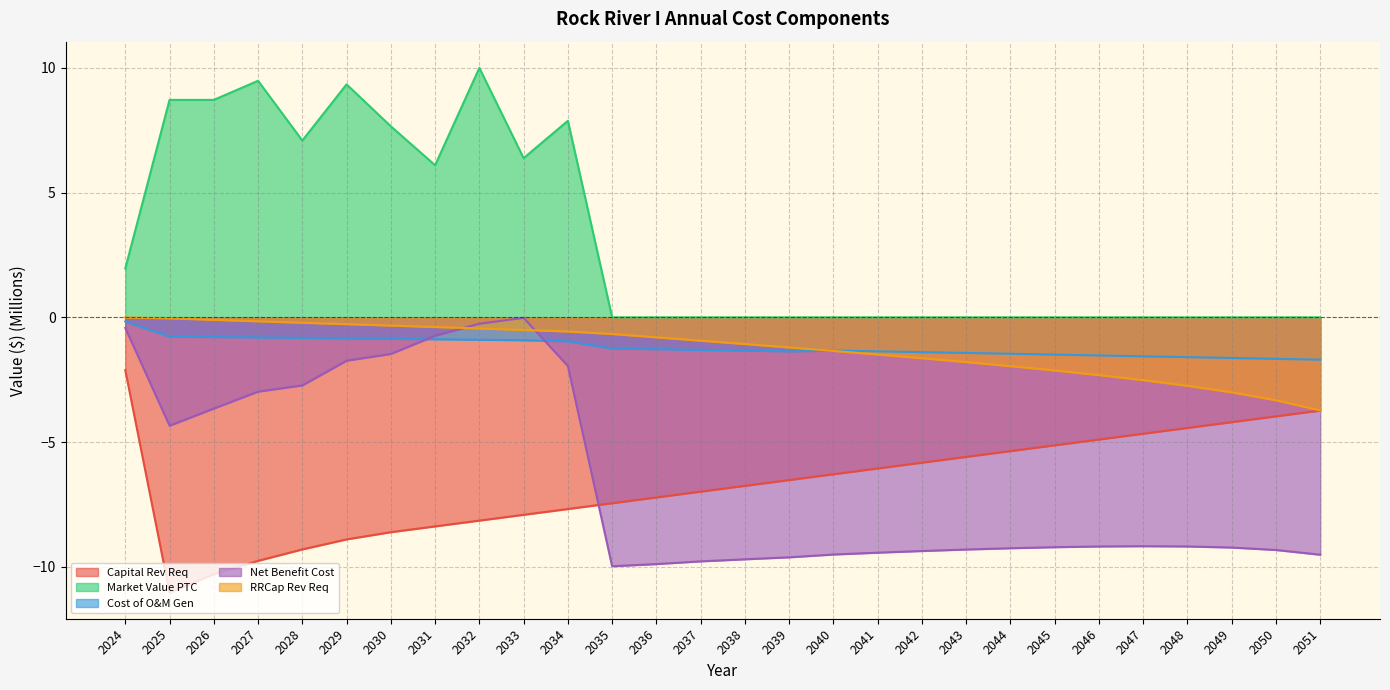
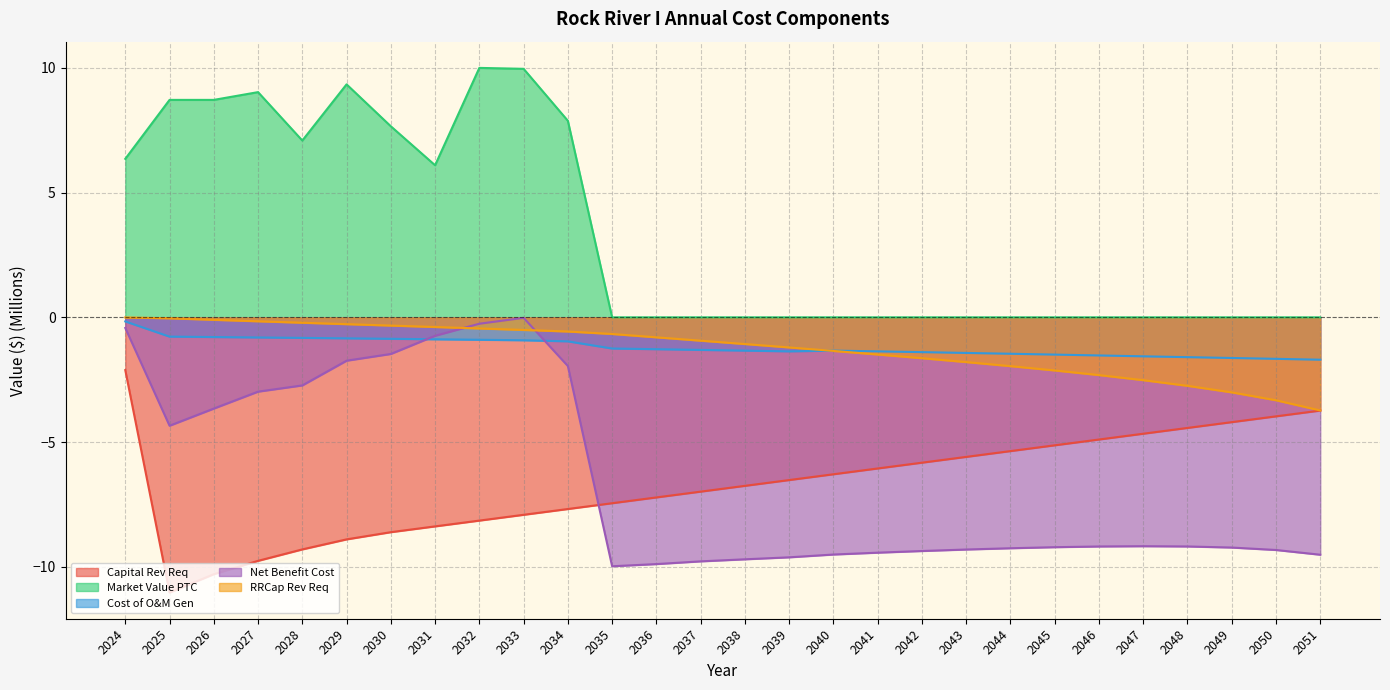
  {
    "Market Value PTC": {
-     "2024": 2.0,
+     "2024": 6.4,
      "2025": 8.7,
      "2026": 8.7,
-     "2027": 9.5,
+     "2027": 9.0,
      "2028": 7.1,
      "2029": 9.3,
      "2030": 7.7,
      "2031": 6.1,
      "2032": 10.0,
-     "2033": 6.4,
+     "2033": 10.0,
      "2034": 7.9
    }
  }
